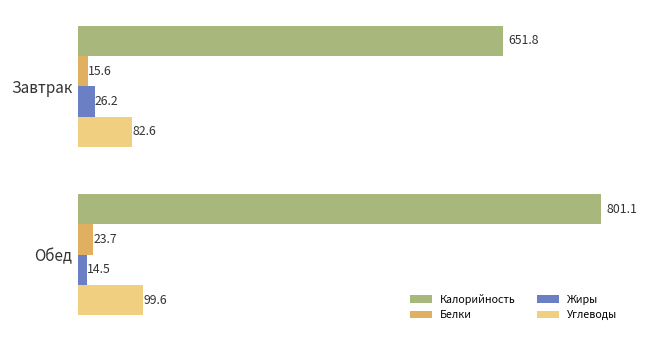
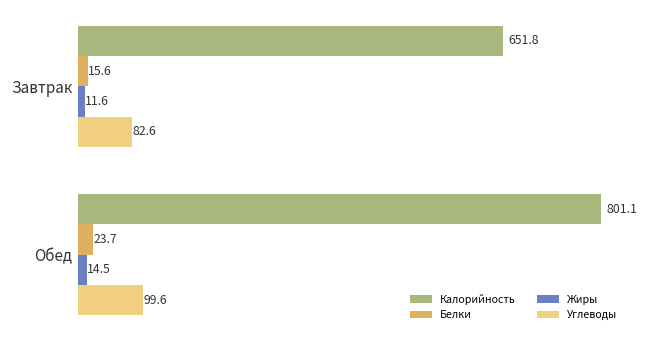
  {
    "Калорийность": {
      "Завтрак": 651.8,
      "Обед": 801.1
    },
    "Жиры": {
-     "Завтрак": 26.2,
+     "Завтрак": 11.6,
      "Обед": 14.5
    }
  }
